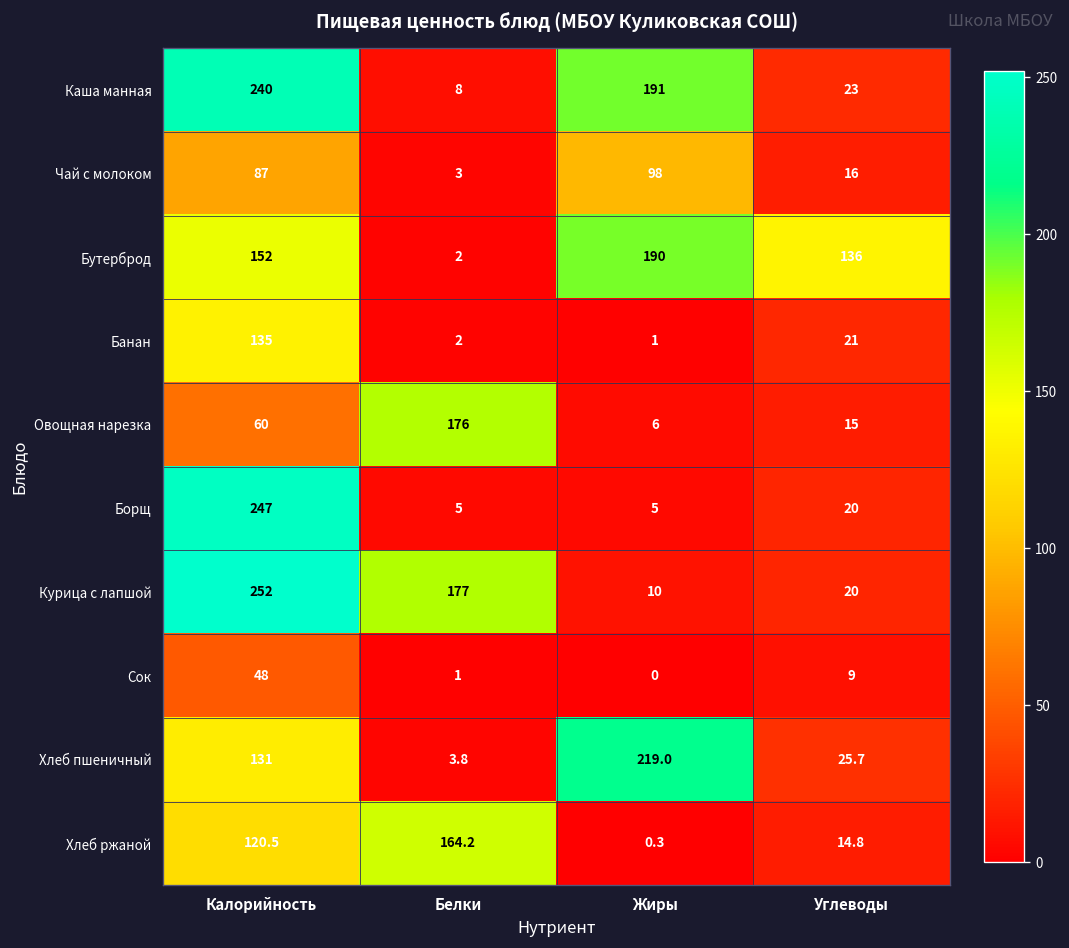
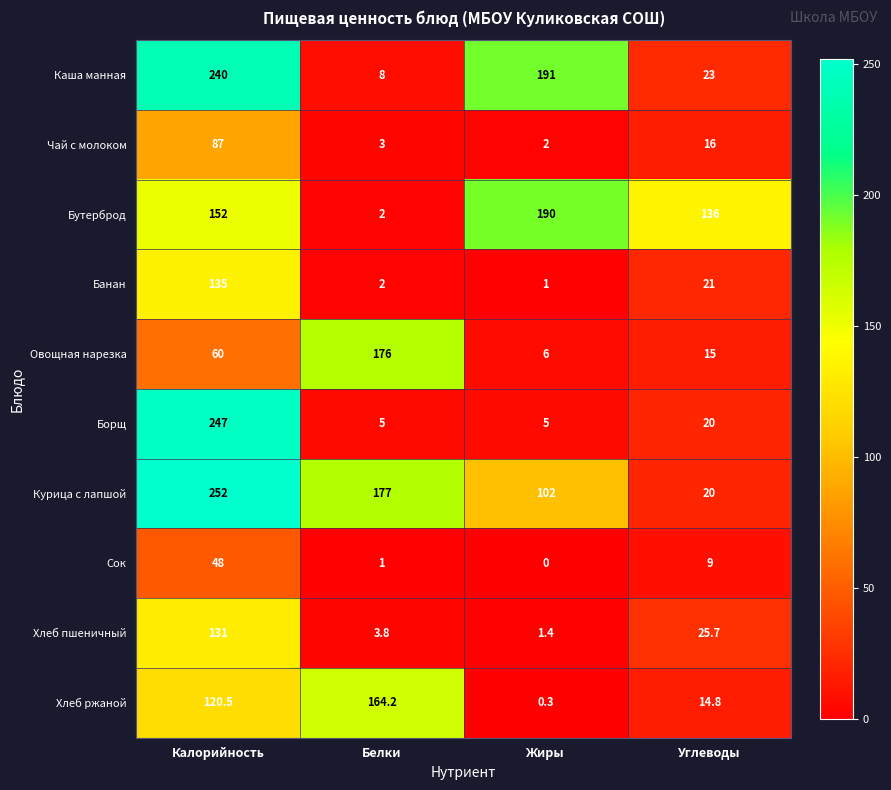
  {
    "Каша манная": {
      "Калорийность": 240,
      "Белки": 8,
      "Жиры": 191,
      "Углеводы": 23
    },
    "Чай с молоком": {
      "Калорийность": 87,
      "Белки": 3,
-     "Жиры": 98,
+     "Жиры": 2,
      "Углеводы": 16
    },
    "Бутерброд": {
      "Калорийность": 152,
      "Белки": 2,
      "Жиры": 190,
      "Углеводы": 136
    },
    "Банан": {
      "Калорийность": 135,
      "Белки": 2,
      "Жиры": 1,
      "Углеводы": 21
    },
    "Овощная нарезка": {
      "Калорийность": 60,
      "Белки": 176,
      "Жиры": 6,
      "Углеводы": 15
    },
    "Борщ": {
      "Калорийность": 247,
      "Белки": 5,
      "Жиры": 5,
      "Углеводы": 20
    },
    "Курица с лапшой": {
      "Калорийность": 252,
      "Белки": 177,
-     "Жиры": 10,
+     "Жиры": 102,
      "Углеводы": 20
    },
    "Сок": {
      "Калорийность": 48,
      "Белки": 1,
      "Жиры": 0,
      "Углеводы": 9
    },
    "Хлеб пшеничный": {
      "Калорийность": 131,
      "Белки": 3.8,
-     "Жиры": 219.0,
+     "Жиры": 1.4,
      "Углеводы": 25.7
    },
    "Хлеб ржаной": {
      "Калорийность": 120.5,
      "Белки": 164.2,
      "Жиры": 0.3,
      "Углеводы": 14.8
    }
  }
